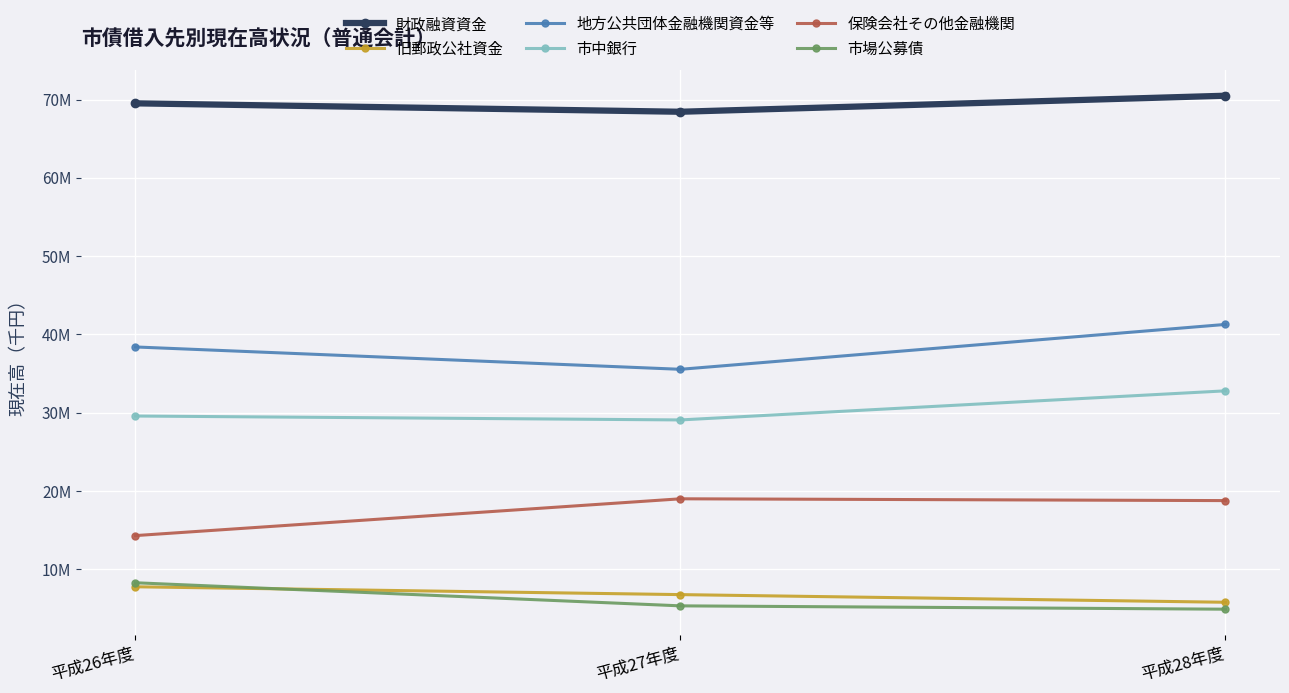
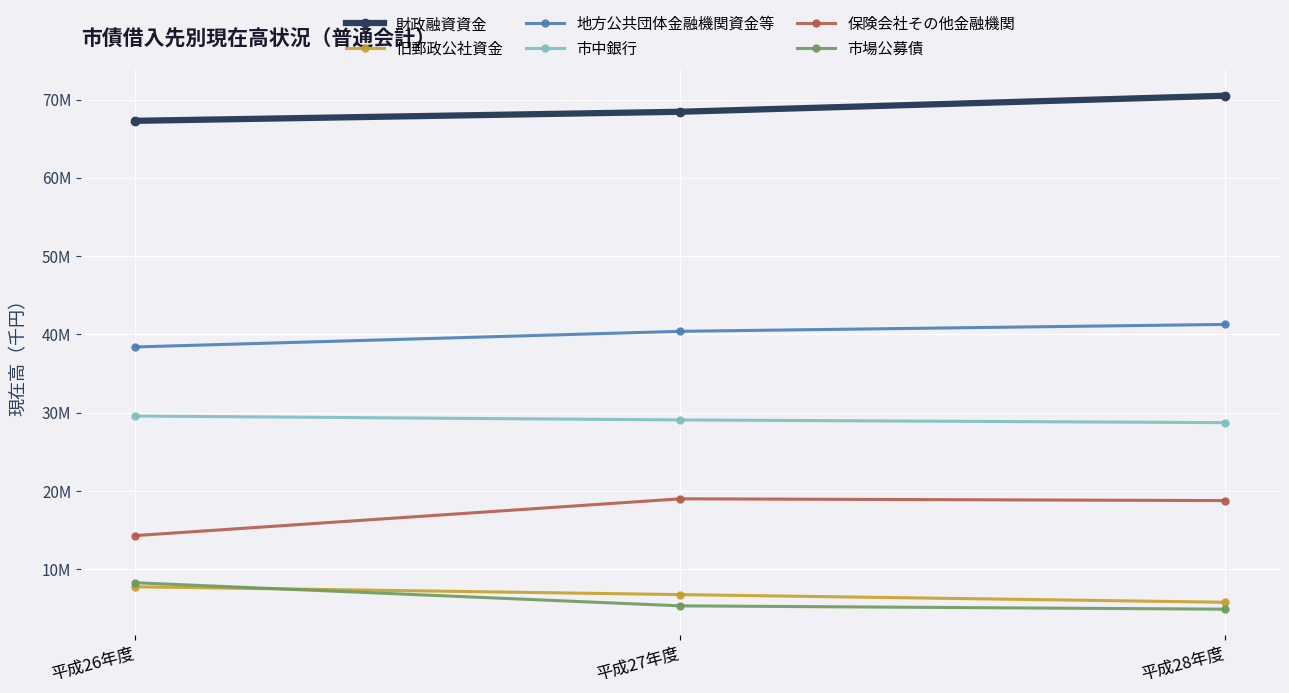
  {
    "財政融資資金": {
-     "平成26年度": 70000000,
+     "平成26年度": 67000000,
      "平成27年度": 68000000,
      "平成28年度": 70000000
    },
    "旧郵政公社資金": {
      "平成26年度": 8000000,
      "平成27年度": 7000000,
      "平成28年度": 6000000
    },
    "地方公共団体金融機関資金等": {
      "平成26年度": 38000000,
-     "平成27年度": 36000000,
+     "平成27年度": 40000000,
      "平成28年度": 41000000
    },
    "市中銀行": {
      "平成26年度": 30000000,
      "平成27年度": 29000000,
-     "平成28年度": 33000000
+     "平成28年度": 29000000
    },
    "保険会社その他金融機関": {
      "平成26年度": 14000000,
      "平成27年度": 19000000,
      "平成28年度": 19000000
    },
    "市場公募債": {
      "平成26年度": 8000000,
      "平成27年度": 5000000,
      "平成28年度": 5000000
    }
  }
